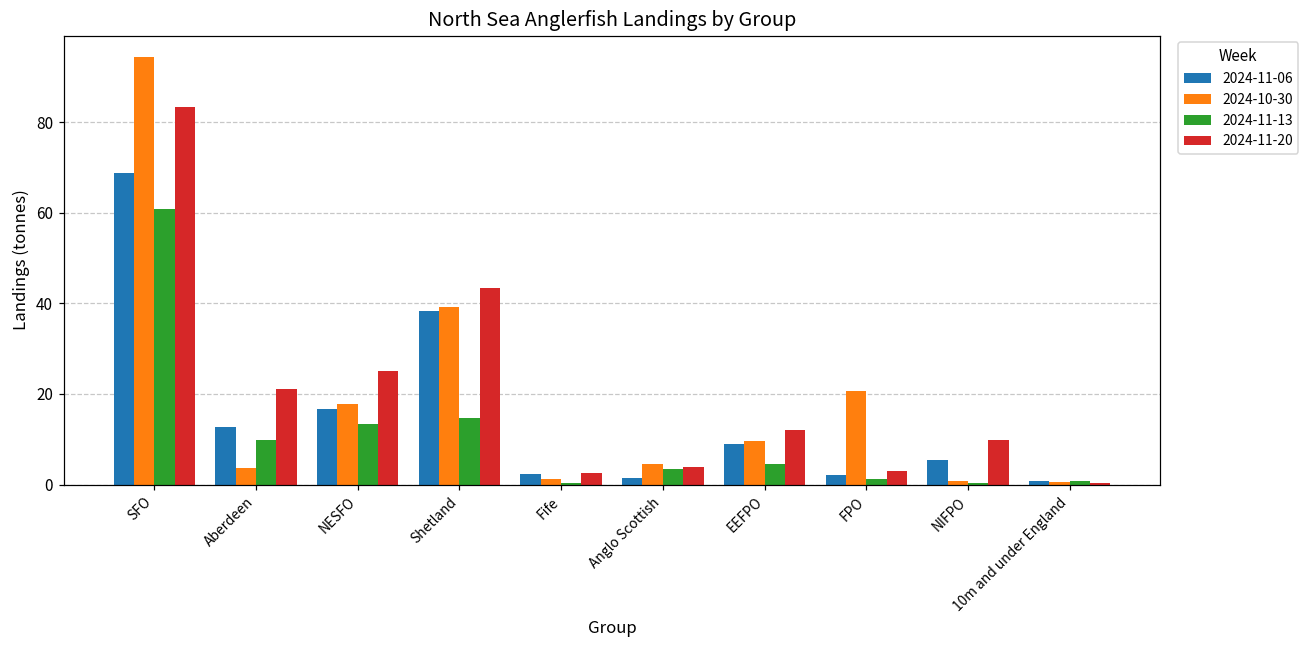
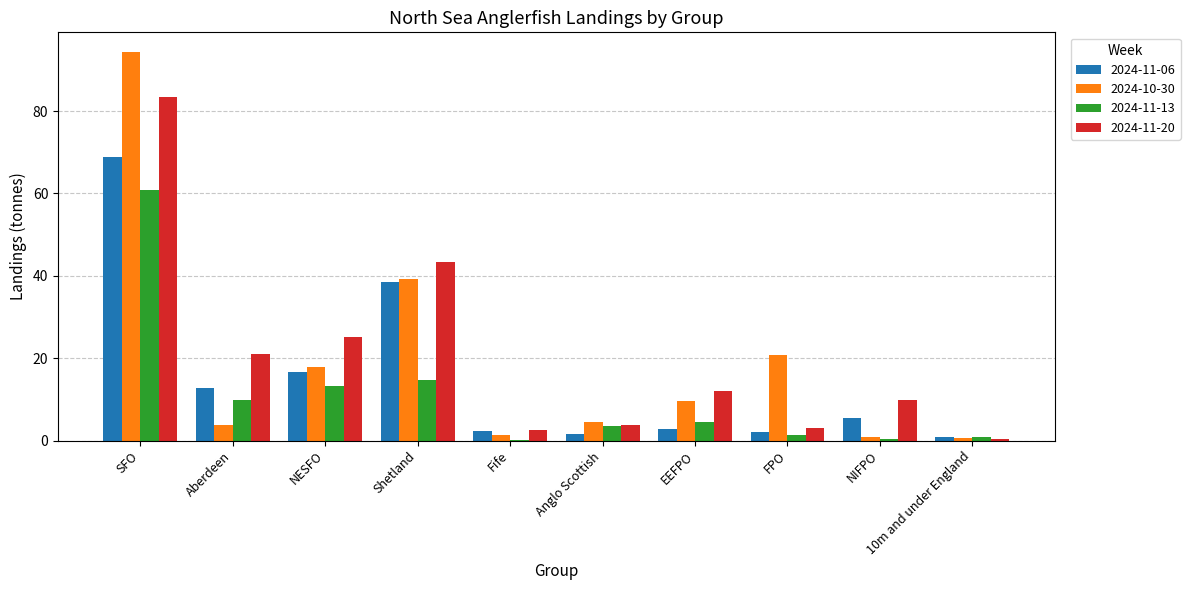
  {
    "2024-11-06": {
      "SFO": 69,
      "Aberdeen": 13,
      "NESFO": 17,
      "Shetland": 38,
      "Fife": 2,
      "Anglo Scottish": 2,
-     "EEFPO": 9,
+     "EEFPO": 3,
      "FPO": 2,
      "NIFPO": 6,
      "10m and under England": 1
    },
    "2024-10-30": {
      "SFO": 94,
      "Aberdeen": 4,
      "NESFO": 18,
      "Shetland": 39,
      "Fife": 1,
      "Anglo Scottish": 4,
      "EEFPO": 10,
      "FPO": 21,
      "NIFPO": 1
    },
    "2024-11-13": {
      "SFO": 61,
      "Aberdeen": 10,
      "NESFO": 13,
      "Shetland": 15,
      "Anglo Scottish": 4,
      "EEFPO": 5,
      "FPO": 1,
      "10m and under England": 1
    },
    "2024-11-20": {
      "SFO": 83,
      "Aberdeen": 21,
      "NESFO": 25,
      "Shetland": 43,
      "Fife": 3,
      "Anglo Scottish": 4,
      "EEFPO": 12,
      "FPO": 3,
      "NIFPO": 10
    }
  }
